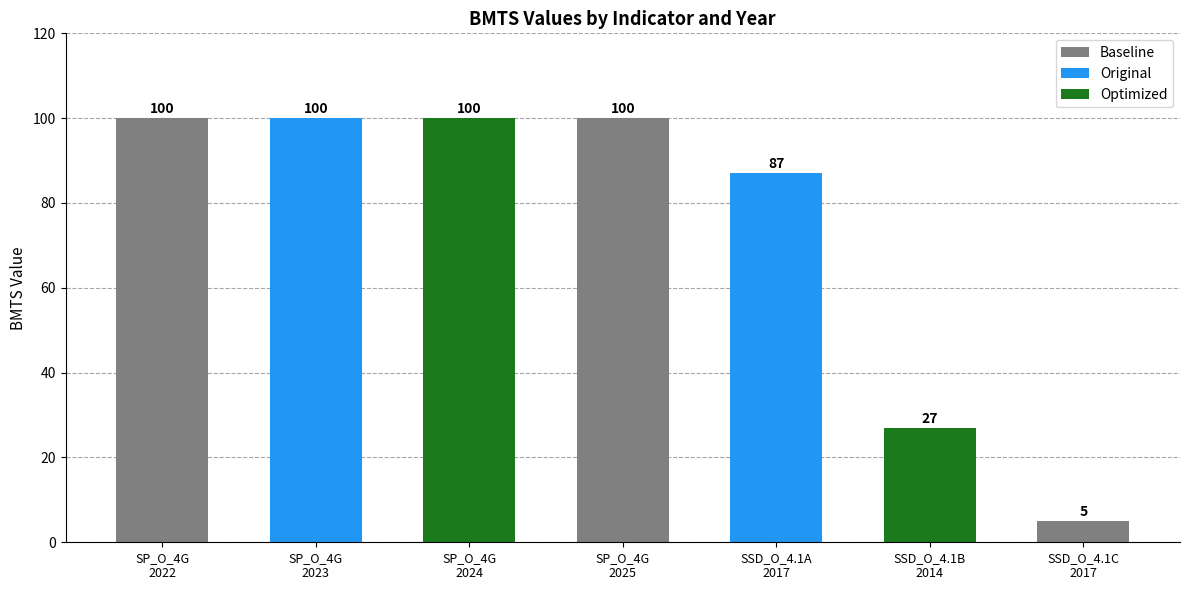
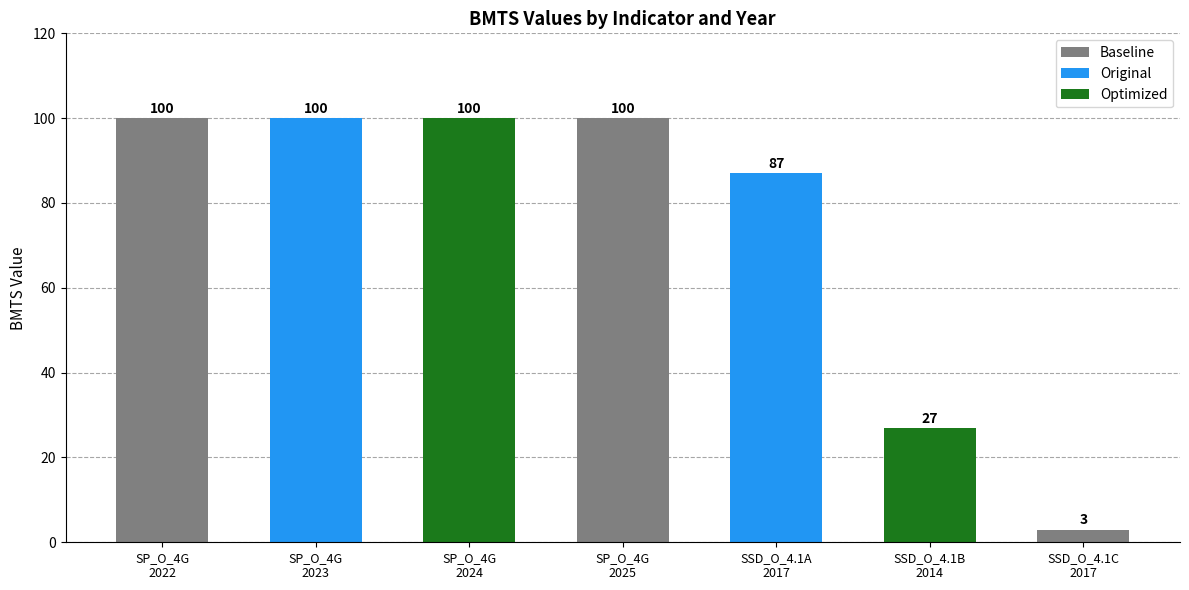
  {
    "SP_O_4G 2022": 100,
    "SP_O_4G 2023": 100,
    "SP_O_4G 2024": 100,
    "SP_O_4G 2025": 100,
    "SSD_O_4.1A 2017": 87,
    "SSD_O_4.1B 2014": 27,
-   "SSD_O_4.1C 2017": 5
+   "SSD_O_4.1C 2017": 3
  }
